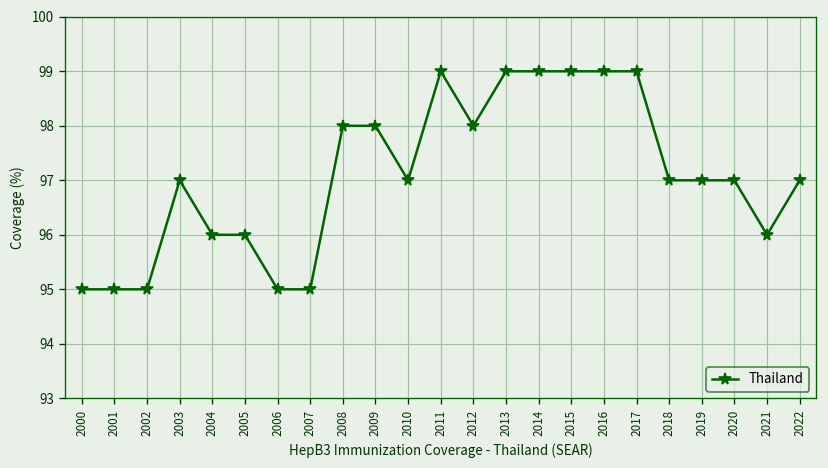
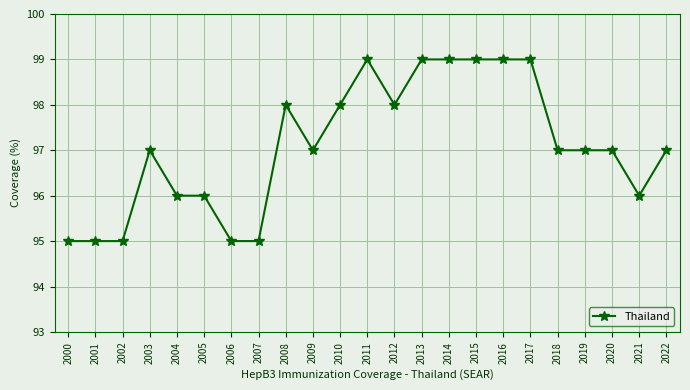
  {
    "2000": 95,
    "2001": 95,
    "2002": 95,
    "2003": 97,
    "2004": 96,
    "2005": 96,
    "2006": 95,
    "2007": 95,
    "2008": 98,
-   "2009": 98,
-   "2010": 97,
+   "2009": 97,
+   "2010": 98,
    "2011": 99,
    "2012": 98,
    "2013": 99,
    "2014": 99,
    "2015": 99,
    "2016": 99,
    "2017": 99,
    "2018": 97,
    "2019": 97,
    "2020": 97,
    "2021": 96,
    "2022": 97
  }
